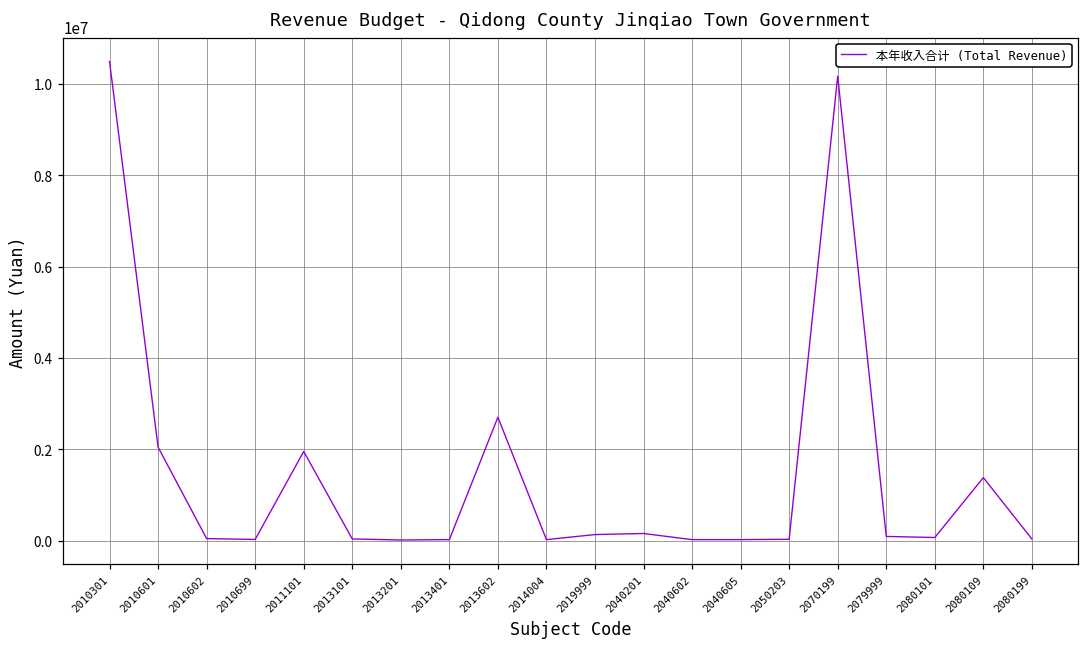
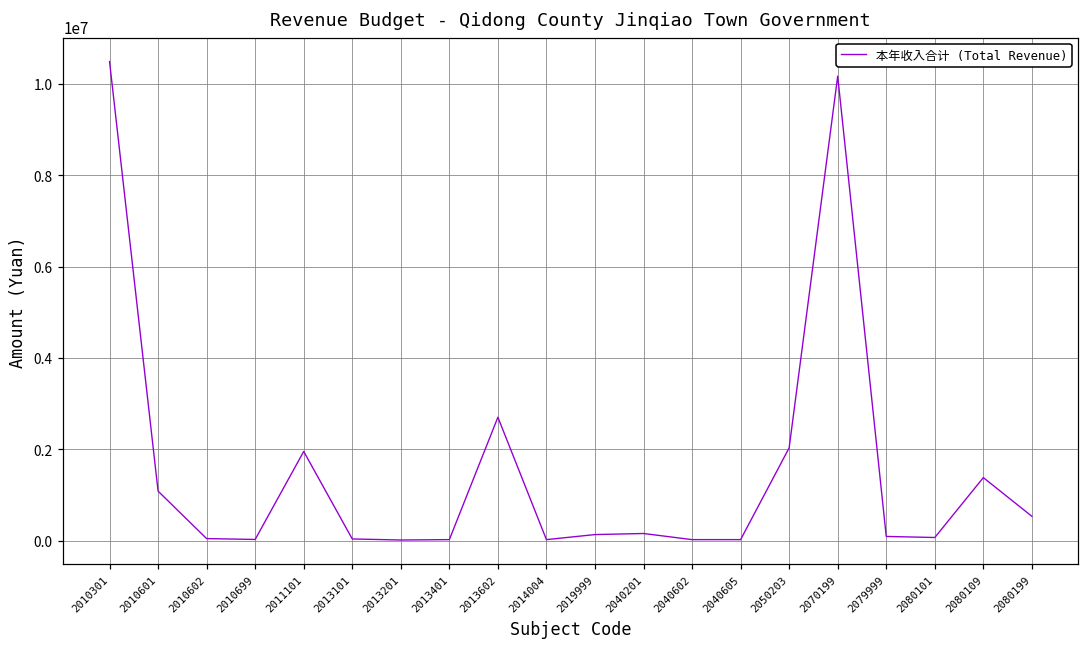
  {
    "2010301": 10500000,
-   "2010601": 2000000,
+   "2010601": 1100000,
    "2010602": 0,
    "2010699": 0,
    "2011101": 2000000,
    "2013101": 0,
    "2013201": 0,
    "2013401": 0,
    "2013602": 2700000,
    "2014004": 0,
    "2019999": 100000,
    "2040201": 200000,
    "2040602": 0,
    "2040605": 0,
-   "2050203": 0,
+   "2050203": 2000000,
    "2070199": 10200000,
    "2079999": 100000,
    "2080101": 100000,
    "2080109": 1400000,
-   "2080199": 0
+   "2080199": 500000
  }
